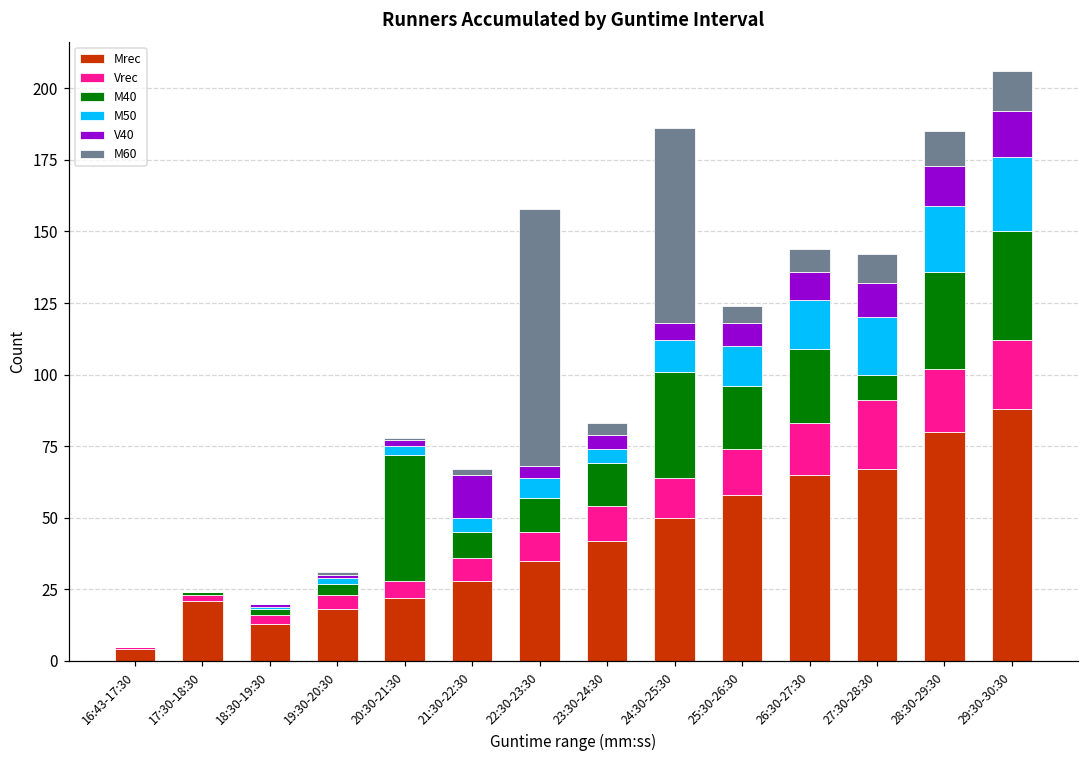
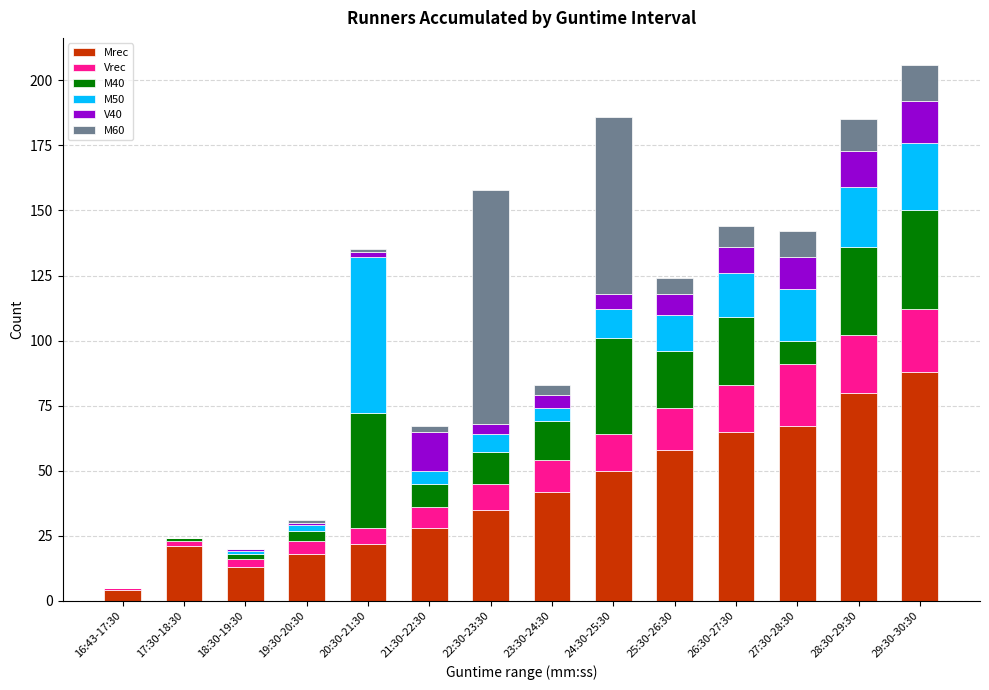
  {
    "Mrec": {
      "16:43-17:30": 4,
      "17:30-18:30": 21,
      "18:30-19:30": 13,
      "19:30-20:30": 18,
      "20:30-21:30": 22,
      "21:30-22:30": 28,
      "22:30-23:30": 35,
      "23:30-24:30": 42,
      "24:30-25:30": 50,
      "25:30-26:30": 58,
      "26:30-27:30": 65,
      "27:30-28:30": 67,
      "28:30-29:30": 80,
      "29:30-30:30": 88
    },
    "Vrec": {
      "16:43-17:30": 1,
      "17:30-18:30": 2,
      "18:30-19:30": 3,
      "19:30-20:30": 5,
      "20:30-21:30": 6,
      "21:30-22:30": 8,
      "22:30-23:30": 10,
      "23:30-24:30": 12,
      "24:30-25:30": 14,
      "25:30-26:30": 16,
      "26:30-27:30": 18,
      "27:30-28:30": 24,
      "28:30-29:30": 22,
      "29:30-30:30": 24
    },
    "M40": {
      "16:43-17:30": 0,
      "17:30-18:30": 1,
      "18:30-19:30": 2,
      "19:30-20:30": 4,
      "20:30-21:30": 44,
      "21:30-22:30": 9,
      "22:30-23:30": 12,
      "23:30-24:30": 15,
      "24:30-25:30": 37,
      "25:30-26:30": 22,
      "26:30-27:30": 26,
      "27:30-28:30": 9,
      "28:30-29:30": 34,
      "29:30-30:30": 38
    },
    "M50": {
      "16:43-17:30": 0,
      "17:30-18:30": 0,
      "18:30-19:30": 1,
      "19:30-20:30": 2,
-     "20:30-21:30": 3,
+     "20:30-21:30": 60,
      "21:30-22:30": 5,
      "22:30-23:30": 7,
      "23:30-24:30": 5,
      "24:30-25:30": 11,
      "25:30-26:30": 14,
      "26:30-27:30": 17,
      "27:30-28:30": 20,
      "28:30-29:30": 23,
      "29:30-30:30": 26
    },
    "V40": {
      "16:43-17:30": 0,
      "17:30-18:30": 0,
      "18:30-19:30": 1,
      "19:30-20:30": 1,
      "20:30-21:30": 2,
      "21:30-22:30": 15,
      "22:30-23:30": 4,
      "23:30-24:30": 5,
      "24:30-25:30": 6,
      "25:30-26:30": 8,
      "26:30-27:30": 10,
      "27:30-28:30": 12,
      "28:30-29:30": 14,
      "29:30-30:30": 16
    },
    "M60": {
      "16:43-17:30": 0,
      "17:30-18:30": 0,
      "18:30-19:30": 0,
      "19:30-20:30": 1,
      "20:30-21:30": 1,
      "21:30-22:30": 2,
      "22:30-23:30": 90,
      "23:30-24:30": 4,
      "24:30-25:30": 68,
      "25:30-26:30": 6,
      "26:30-27:30": 8,
      "27:30-28:30": 10,
      "28:30-29:30": 12,
      "29:30-30:30": 14
    }
  }
